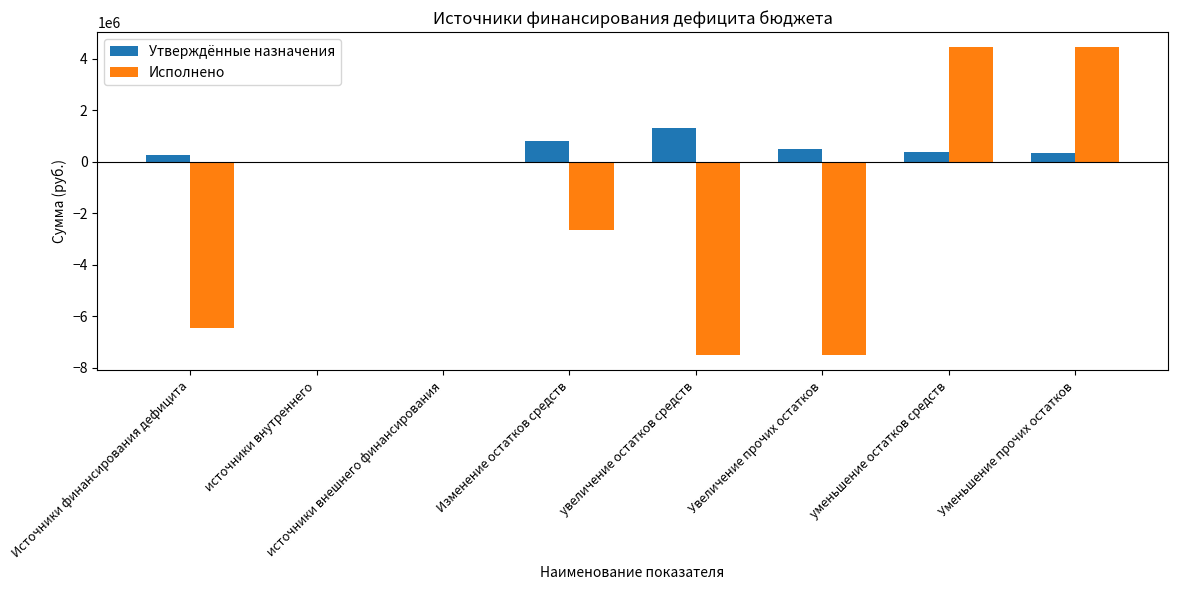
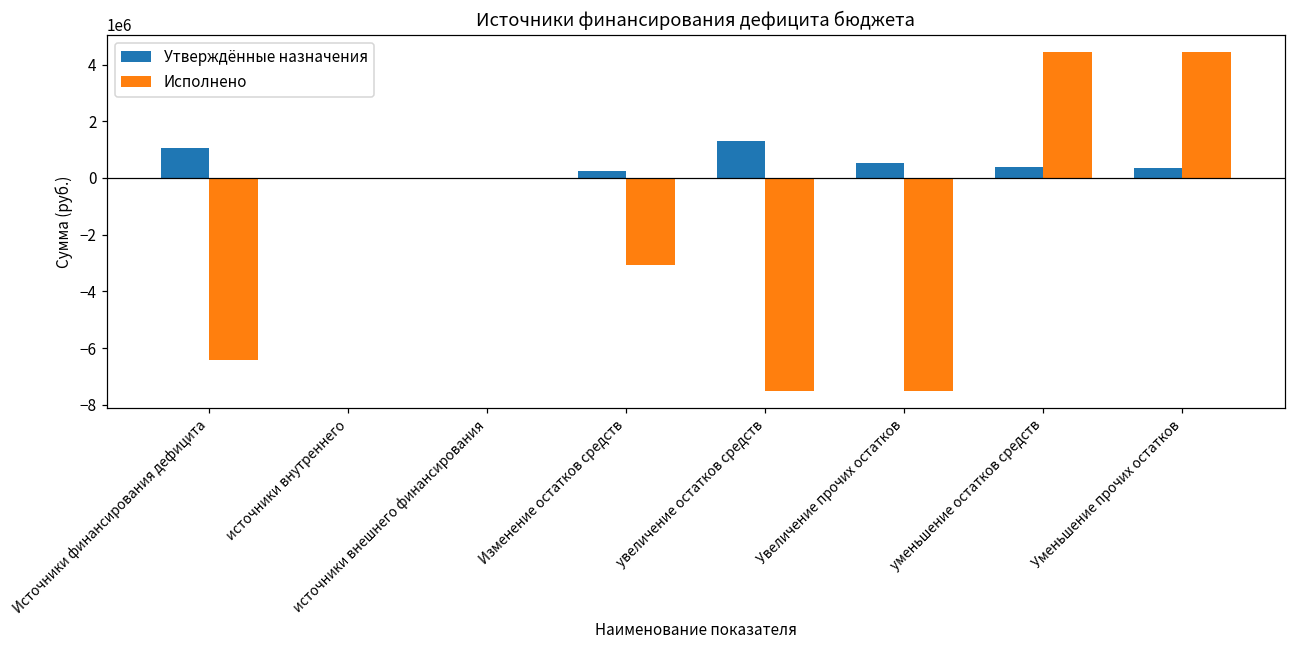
  {
    "Утверждённые назначения": {
-     "Источники финансирования дефицита": 200000,
+     "Источники финансирования дефицита": 1000000,
      "источники внутреннего": 0,
      "источники внешнего финансирования": 0,
-     "Изменение остатков средств": 800000,
+     "Изменение остатков средств": 200000,
      "увеличение остатков средств": 1300000,
      "Увеличение прочих остатков": 500000,
      "уменьшение остатков средств": 400000,
      "Уменьшение прочих остатков": 400000
    },
    "Исполнено": {
      "Источники финансирования дефицита": -6400000,
      "источники внутреннего": 0,
      "источники внешнего финансирования": 0,
-     "Изменение остатков средств": -2600000,
+     "Изменение остатков средств": -3100000,
      "увеличение остатков средств": -7500000,
      "Увеличение прочих остатков": -7500000,
      "уменьшение остатков средств": 4400000,
      "Уменьшение прочих остатков": 4400000
    }
  }
